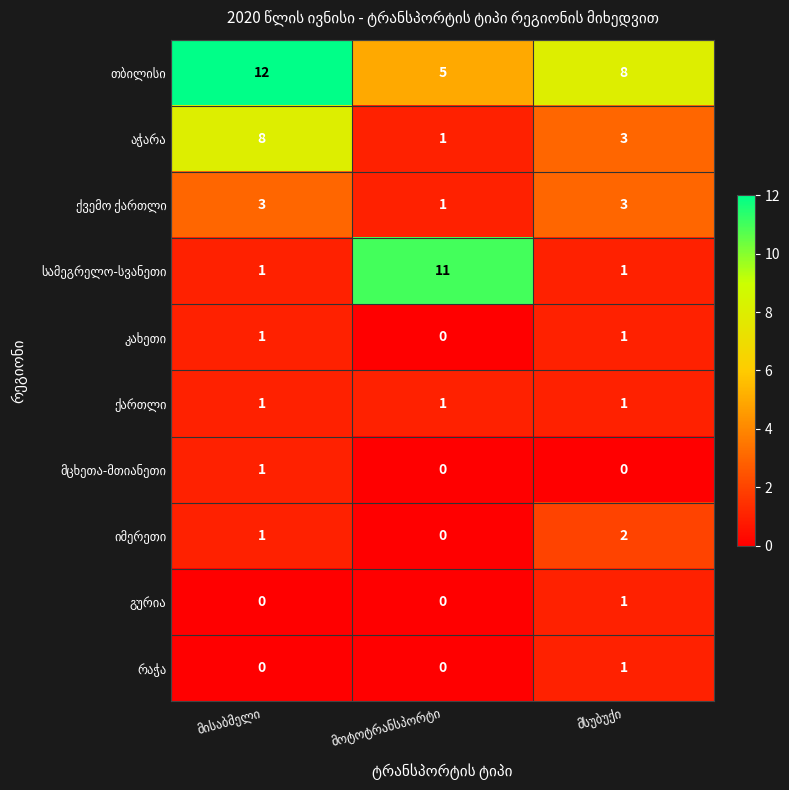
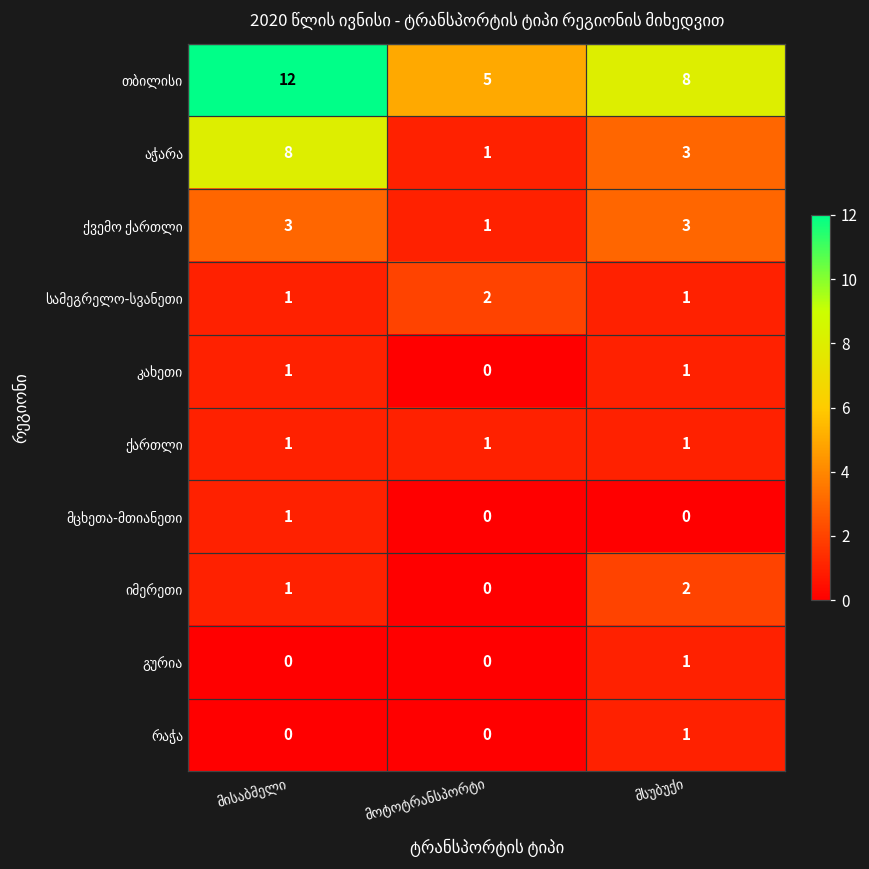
  {
    "თბილისი": {
      "მისაბმელი": 12,
      "მოტოტრანსპორტი": 5,
      "მსუბუქი": 8
    },
    "აჭარა": {
      "მისაბმელი": 8,
      "მოტოტრანსპორტი": 1,
      "მსუბუქი": 3
    },
    "ქვემო ქართლი": {
      "მისაბმელი": 3,
      "მოტოტრანსპორტი": 1,
      "მსუბუქი": 3
    },
    "სამეგრელო-სვანეთი": {
      "მისაბმელი": 1,
-     "მოტოტრანსპორტი": 11,
+     "მოტოტრანსპორტი": 2,
      "მსუბუქი": 1
    },
    "კახეთი": {
      "მისაბმელი": 1,
      "მოტოტრანსპორტი": 0,
      "მსუბუქი": 1
    },
    "ქართლი": {
      "მისაბმელი": 1,
      "მოტოტრანსპორტი": 1,
      "მსუბუქი": 1
    },
    "მცხეთა-მთიანეთი": {
      "მისაბმელი": 1,
      "მოტოტრანსპორტი": 0,
      "მსუბუქი": 0
    },
    "იმერეთი": {
      "მისაბმელი": 1,
      "მოტოტრანსპორტი": 0,
      "მსუბუქი": 2
    },
    "გურია": {
      "მისაბმელი": 0,
      "მოტოტრანსპორტი": 0,
      "მსუბუქი": 1
    },
    "რაჭა": {
      "მისაბმელი": 0,
      "მოტოტრანსპორტი": 0,
      "მსუბუქი": 1
    }
  }
